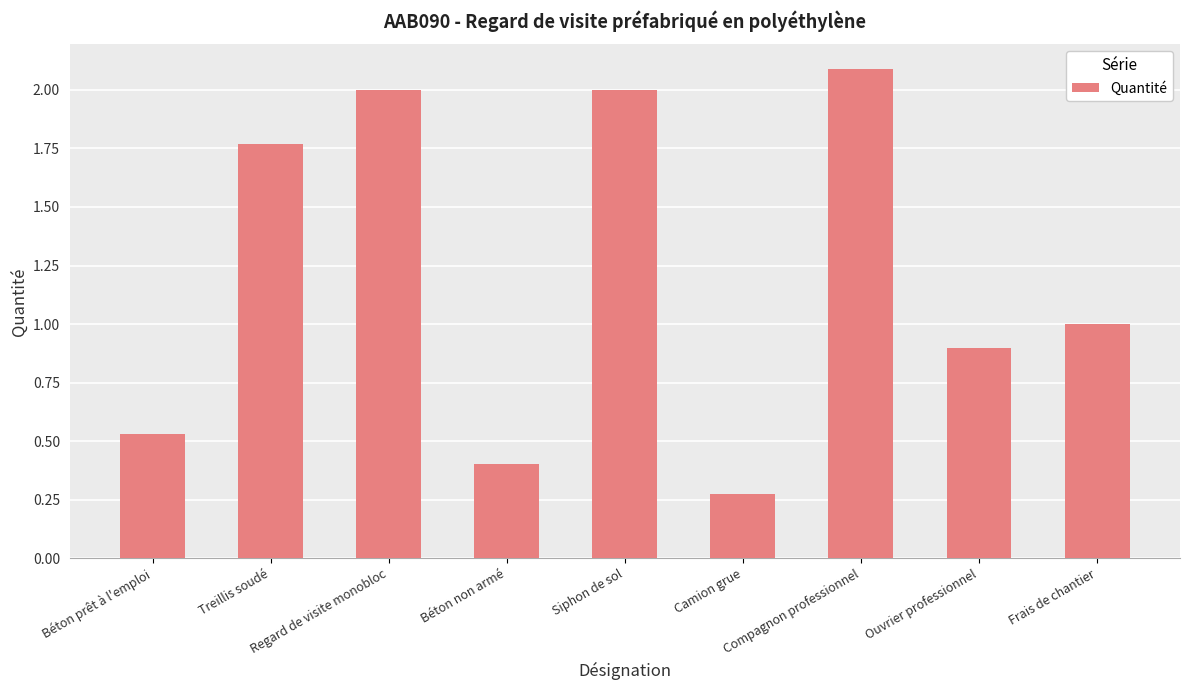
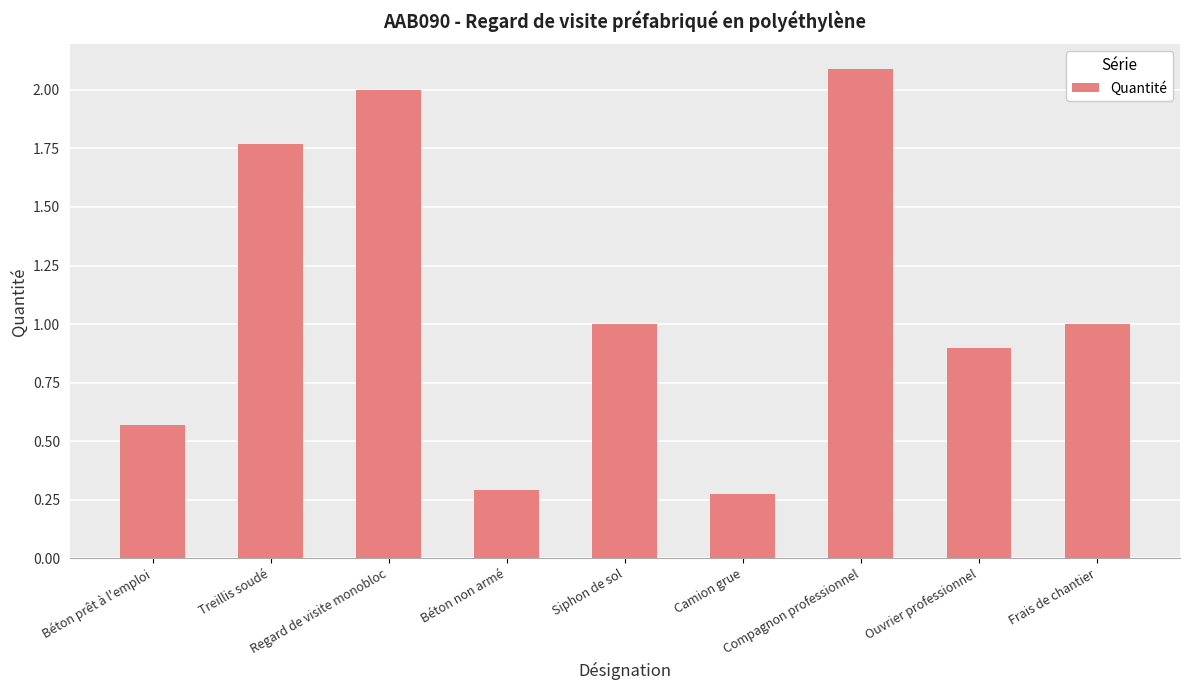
  {
-   "Béton prêt à l'emploi": 0.53,
+   "Béton prêt à l'emploi": 0.57,
    "Treillis soudé": 1.77,
    "Regard de visite monobloc": 2.00,
-   "Béton non armé": 0.40,
-   "Siphon de sol": 2,
+   "Béton non armé": 0.29,
+   "Siphon de sol": 1,
    "Camion grue": 0.27,
    "Compagnon professionnel": 2.09,
    "Ouvrier professionnel": 0.90,
    "Frais de chantier": 1.00
  }
